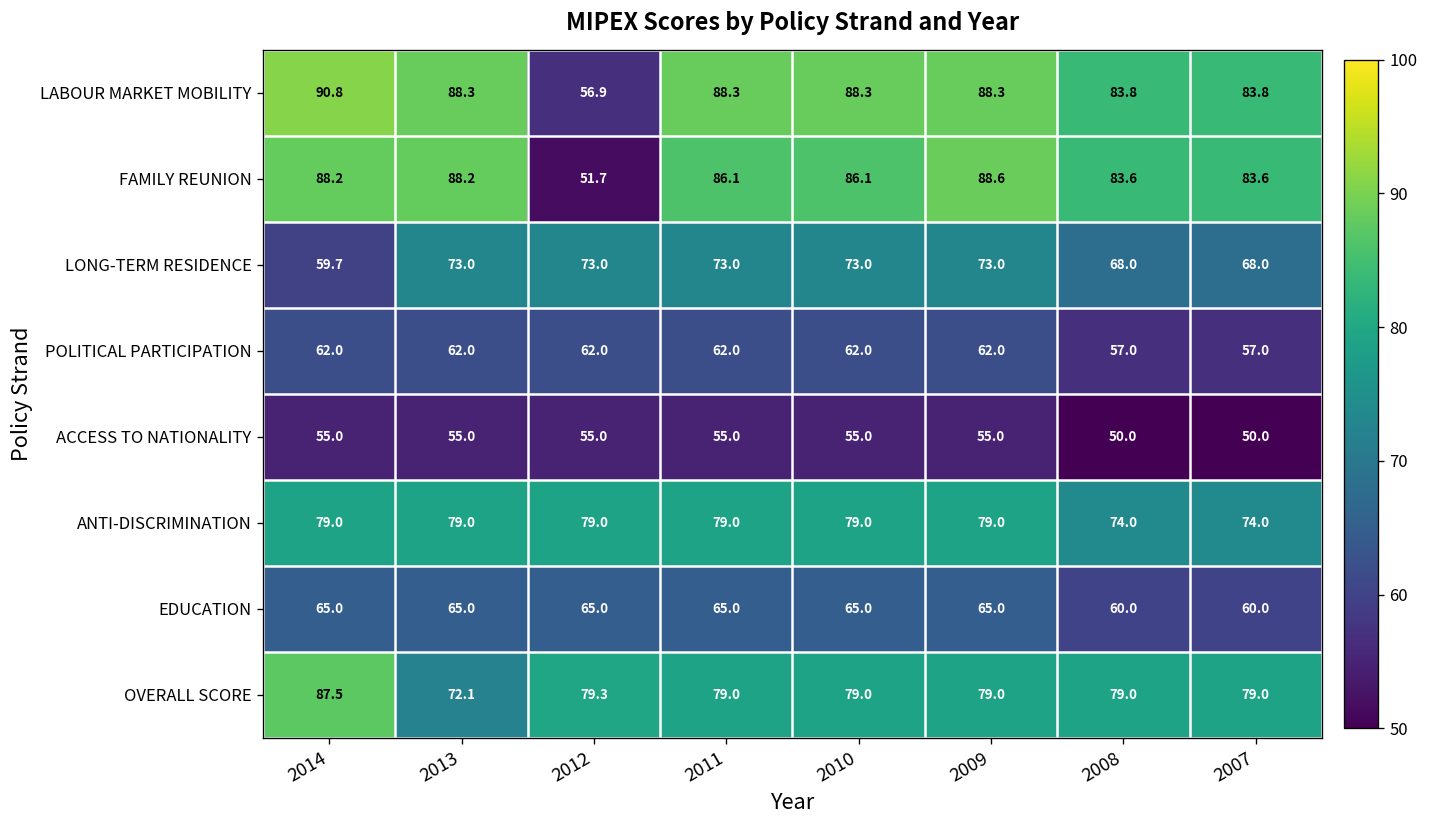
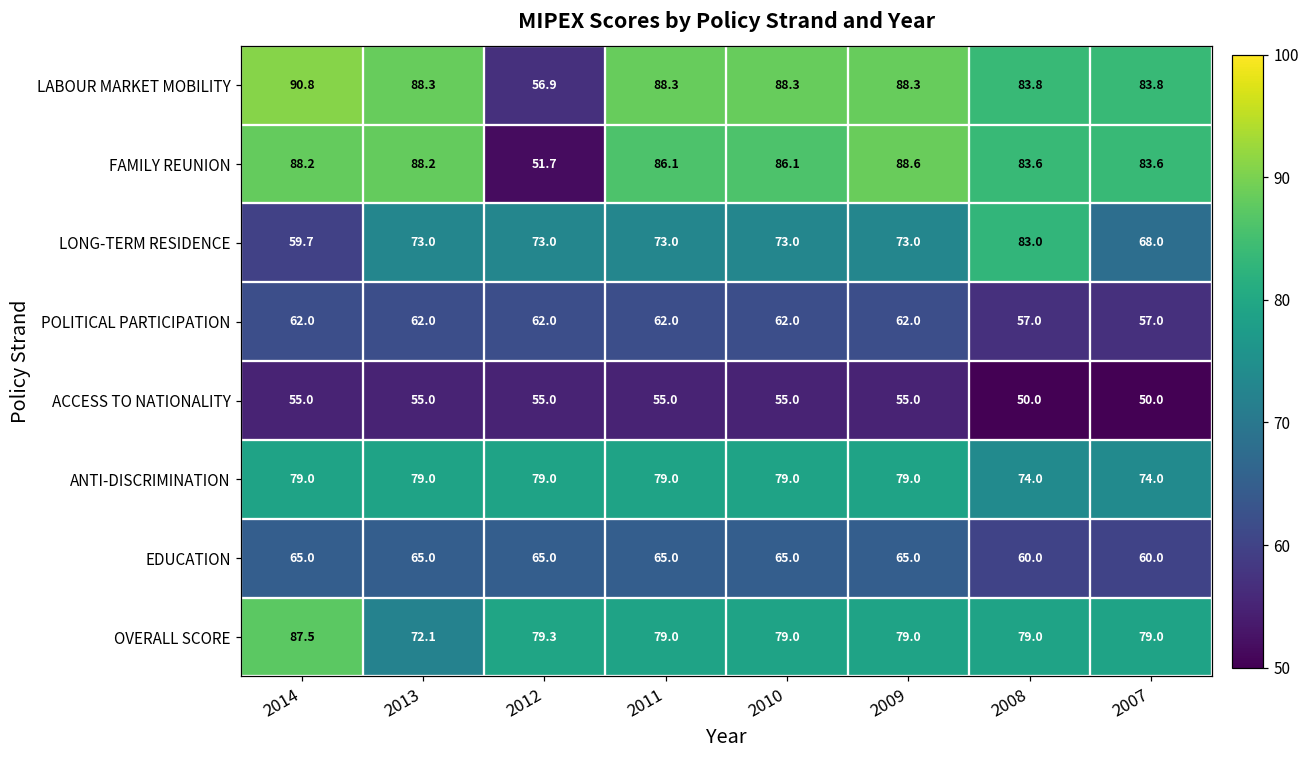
  {
    "LABOUR MARKET MOBILITY": {
      "2014": 90.8,
      "2013": 88.3,
      "2012": 56.9,
      "2011": 88.3,
      "2010": 88.3,
      "2009": 88.3,
      "2008": 83.8,
      "2007": 83.8
    },
    "FAMILY REUNION": {
      "2014": 88.2,
      "2013": 88.2,
      "2012": 51.7,
      "2011": 86.1,
      "2010": 86.1,
      "2009": 88.6,
      "2008": 83.6,
      "2007": 83.6
    },
    "LONG-TERM RESIDENCE": {
      "2014": 59.7,
      "2013": 73.0,
      "2012": 73.0,
      "2011": 73.0,
      "2010": 73.0,
      "2009": 73.0,
-     "2008": 68.0,
+     "2008": 83.0,
      "2007": 68.0
    },
    "POLITICAL PARTICIPATION": {
      "2014": 62.0,
      "2013": 62.0,
      "2012": 62.0,
      "2011": 62.0,
      "2010": 62.0,
      "2009": 62.0,
      "2008": 57.0,
      "2007": 57.0
    },
    "ACCESS TO NATIONALITY": {
      "2014": 55.0,
      "2013": 55.0,
      "2012": 55.0,
      "2011": 55.0,
      "2010": 55.0,
      "2009": 55.0,
      "2008": 50.0,
      "2007": 50.0
    },
    "ANTI-DISCRIMINATION": {
      "2014": 79.0,
      "2013": 79.0,
      "2012": 79.0,
      "2011": 79.0,
      "2010": 79.0,
      "2009": 79.0,
      "2008": 74.0,
      "2007": 74.0
    },
    "EDUCATION": {
      "2014": 65.0,
      "2013": 65.0,
      "2012": 65.0,
      "2011": 65.0,
      "2010": 65.0,
      "2009": 65.0,
      "2008": 60.0,
      "2007": 60.0
    },
    "OVERALL SCORE": {
      "2014": 87.5,
      "2013": 72.1,
      "2012": 79.3,
      "2011": 79.0,
      "2010": 79.0,
      "2009": 79.0,
      "2008": 79.0,
      "2007": 79.0
    }
  }
